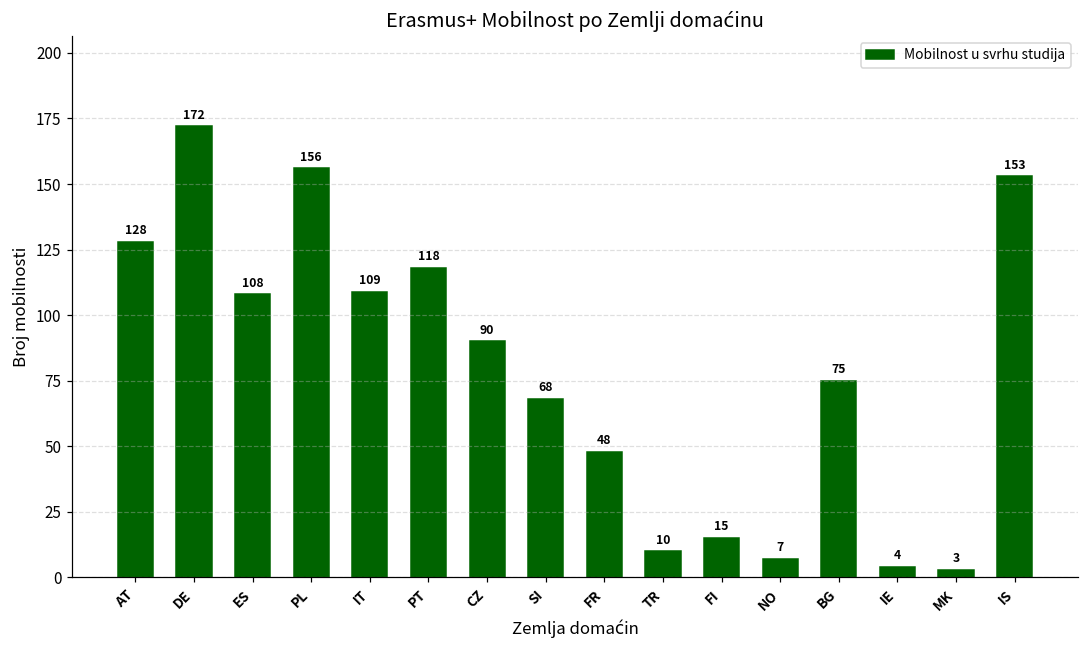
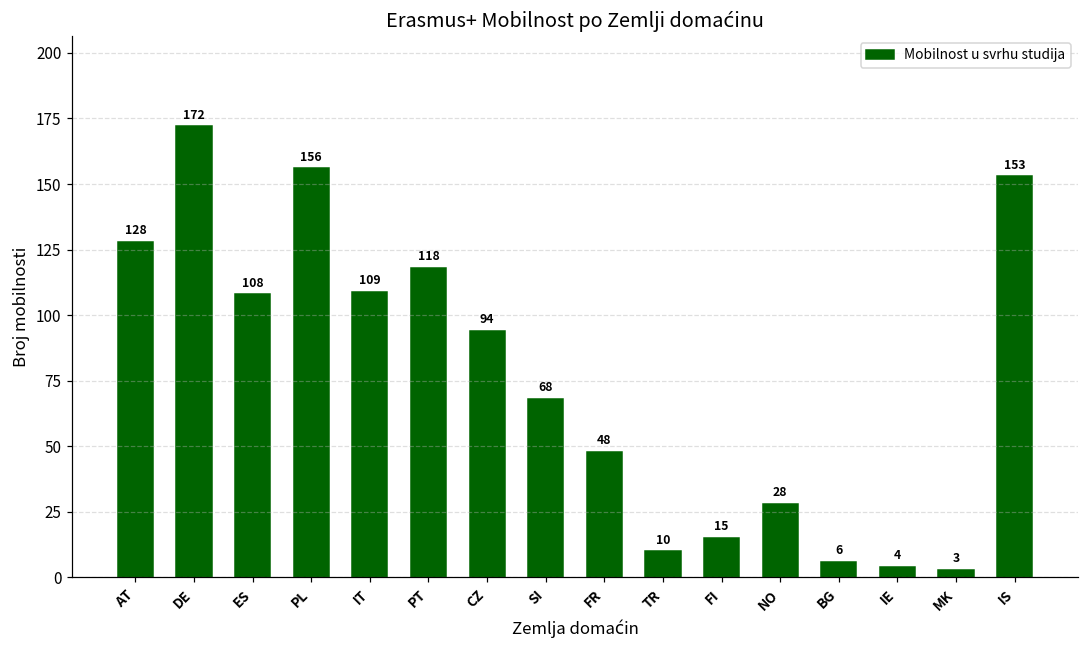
  {
    "AT": 128,
    "DE": 172,
    "ES": 108,
    "PL": 156,
    "IT": 109,
    "PT": 118,
-   "CZ": 90,
+   "CZ": 94,
    "SI": 68,
    "FR": 48,
    "TR": 10,
    "FI": 15,
-   "NO": 7,
-   "BG": 75,
+   "NO": 28,
+   "BG": 6,
    "IE": 4,
    "MK": 3,
    "IS": 153
  }
